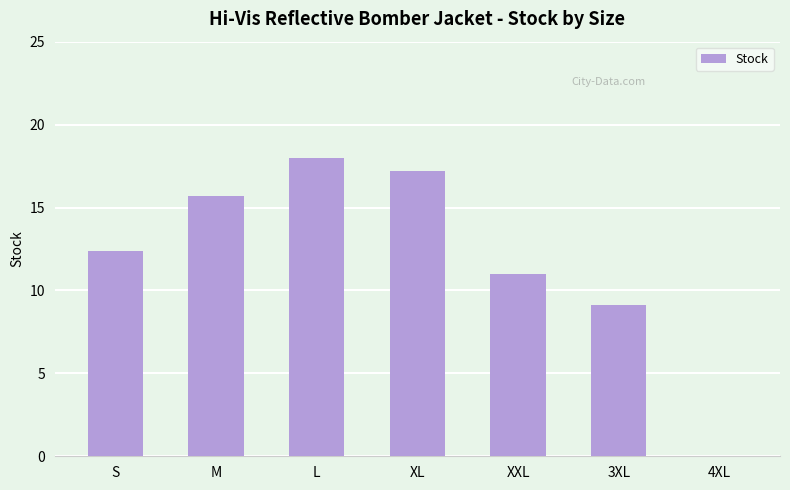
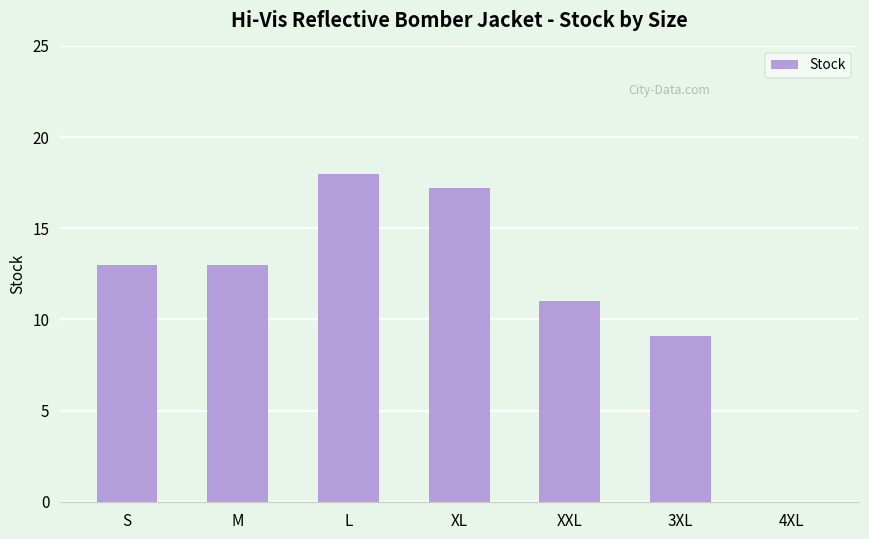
  {
-   "S": 12.4,
-   "M": 15.7,
+   "S": 13.0,
+   "M": 13.0,
    "L": 18.0,
    "XL": 17.2,
    "XXL": 11.0,
    "3XL": 9.1,
    "4XL": 0.0
  }
